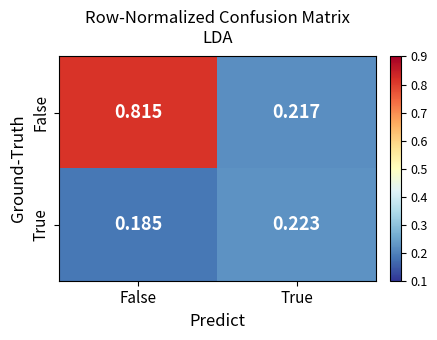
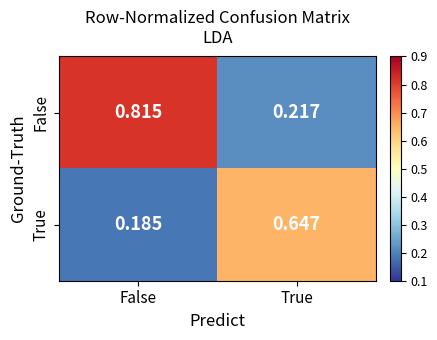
  {
    "False": {
      "False": 0.815,
      "True": 0.217
    },
    "True": {
      "False": 0.185,
-     "True": 0.223
+     "True": 0.647
    }
  }
